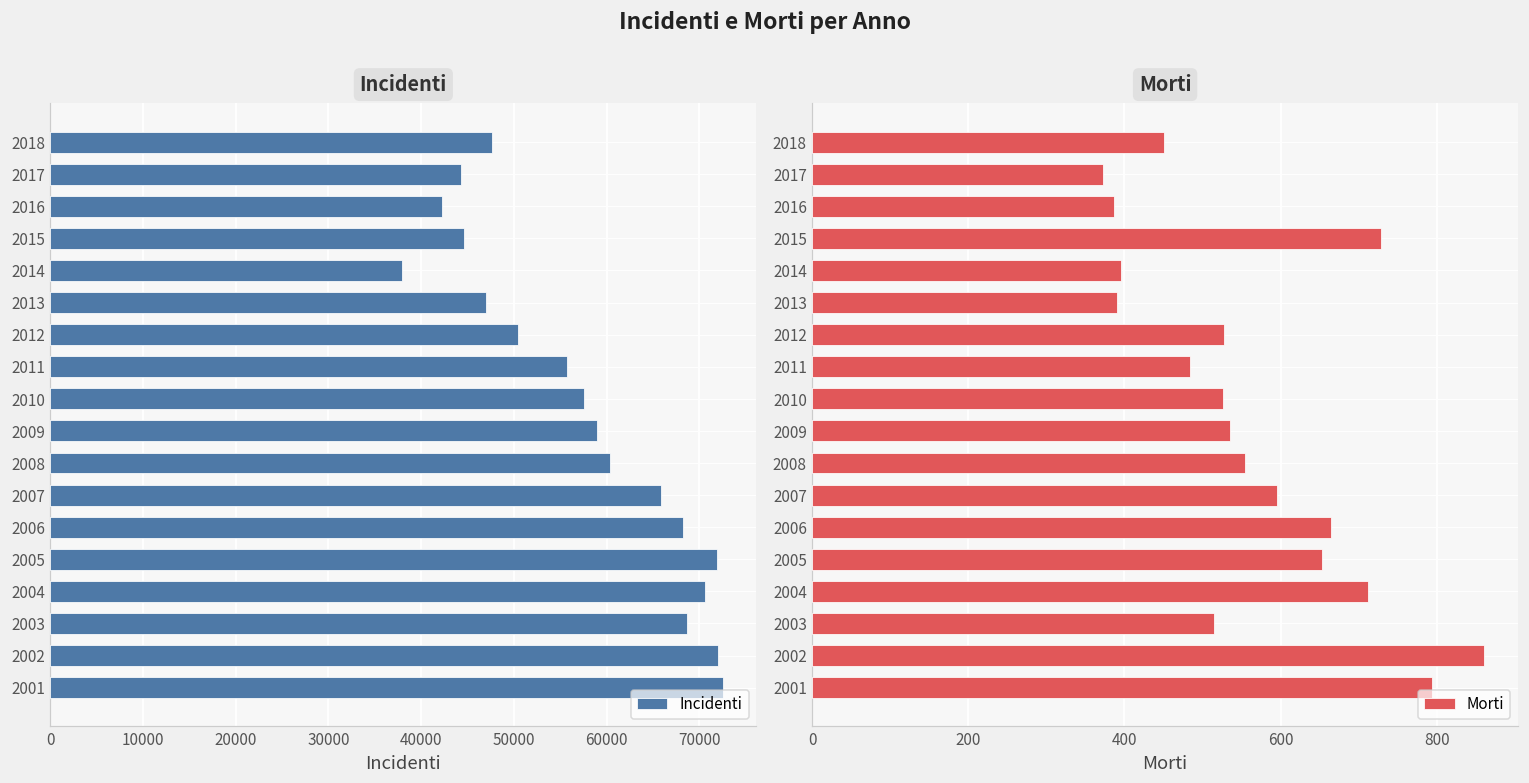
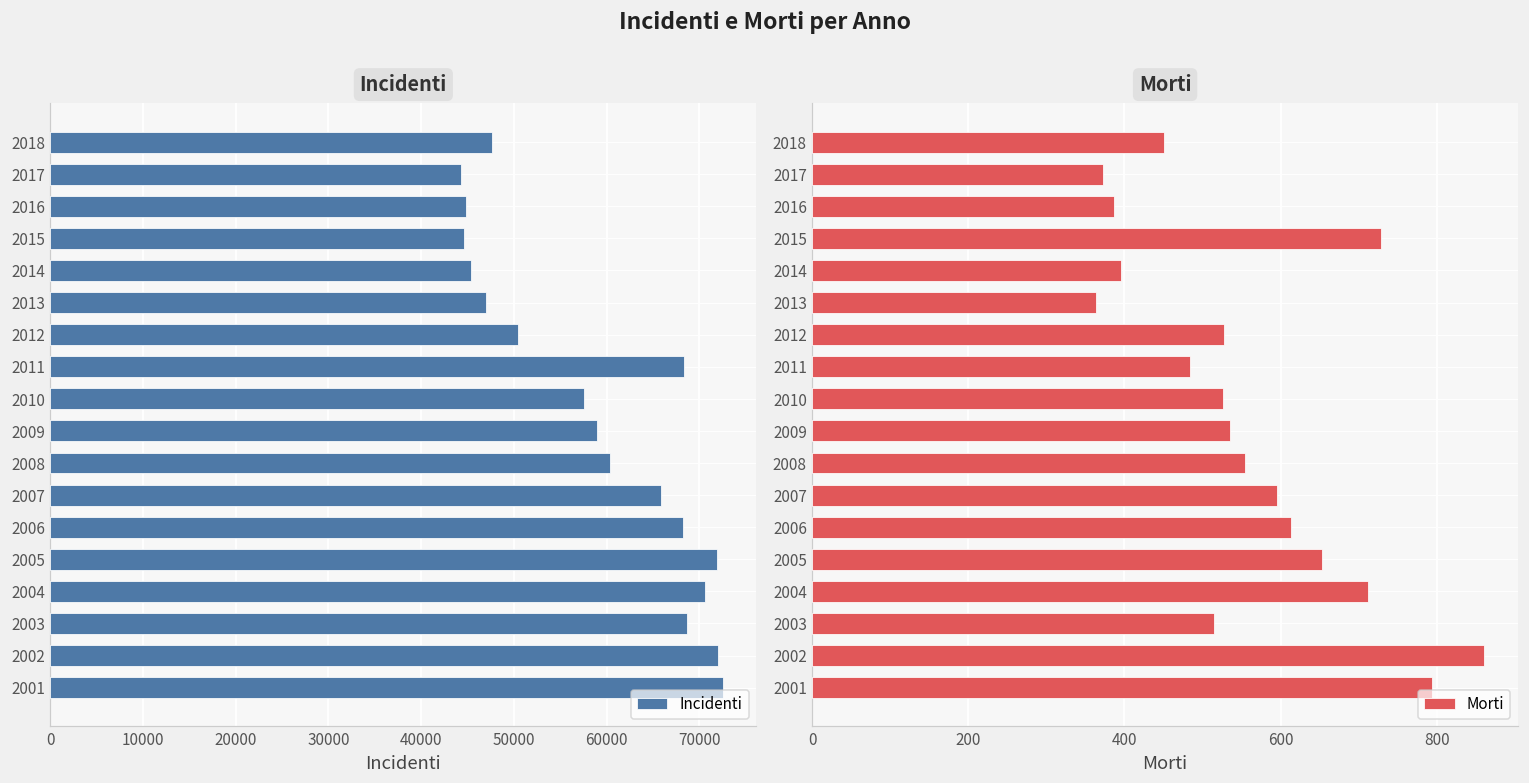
  {
    "Incidenti": {
      "2018": 48000,
      "2017": 44000,
-     "2016": 42000,
+     "2016": 45000,
      "2015": 45000,
-     "2014": 38000,
+     "2014": 45000,
      "2013": 47000,
      "2012": 50000,
-     "2011": 56000,
+     "2011": 68000,
      "2010": 58000,
      "2009": 59000,
      "2008": 60000,
      "2007": 66000,
      "2006": 68000,
      "2005": 72000,
      "2004": 71000,
      "2003": 69000,
      "2002": 72000,
      "2001": 73000
    },
    "Morti": {
      "2018": 450,
      "2017": 370,
      "2016": 390,
      "2015": 730,
      "2014": 400,
-     "2013": 390,
+     "2013": 360,
      "2012": 530,
      "2011": 480,
      "2010": 530,
      "2009": 540,
      "2008": 550,
      "2007": 600,
-     "2006": 660,
+     "2006": 610,
      "2005": 650,
      "2004": 710,
      "2003": 520,
      "2002": 860,
      "2001": 790
    }
  }
